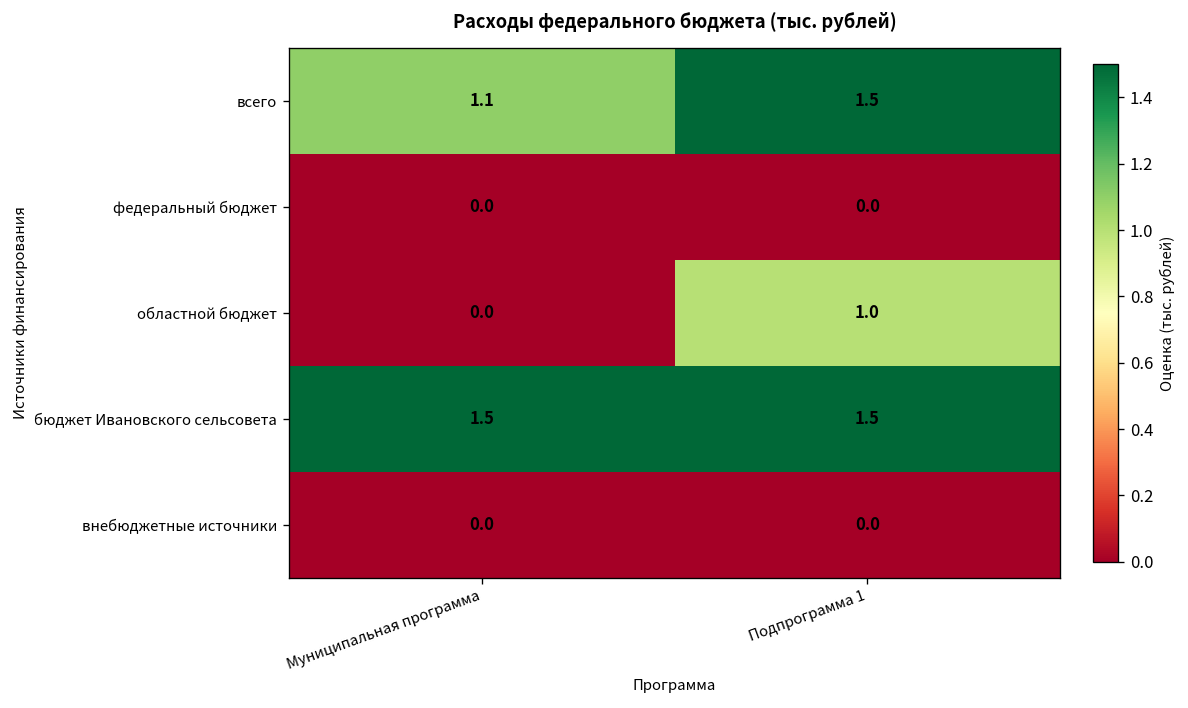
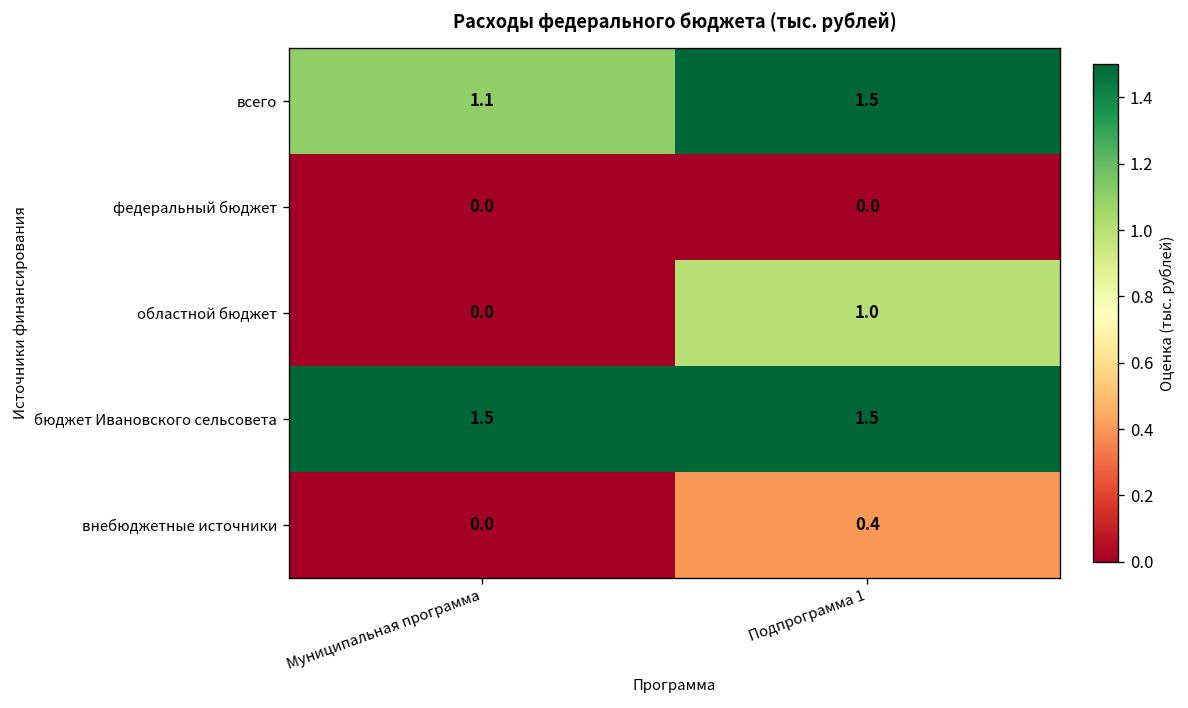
  {
    "всего": {
      "Муниципальная программа": 1.1,
      "Подпрограмма 1": 1.5
    },
    "федеральный бюджет": {
      "Муниципальная программа": 0.0,
      "Подпрограмма 1": 0.0
    },
    "областной бюджет": {
      "Муниципальная программа": 0.0,
      "Подпрограмма 1": 1.0
    },
    "бюджет Ивановского сельсовета": {
      "Муниципальная программа": 1.5,
      "Подпрограмма 1": 1.5
    },
    "внебюджетные источники": {
      "Муниципальная программа": 0.0,
-     "Подпрограмма 1": 0.0
+     "Подпрограмма 1": 0.4
    }
  }
